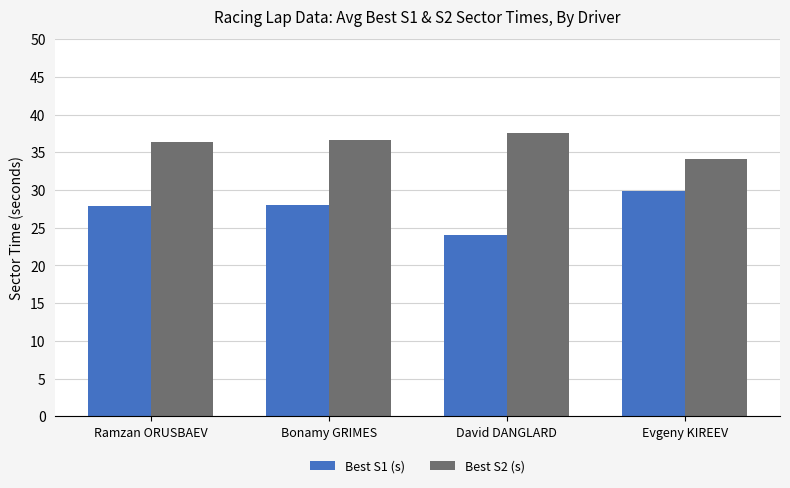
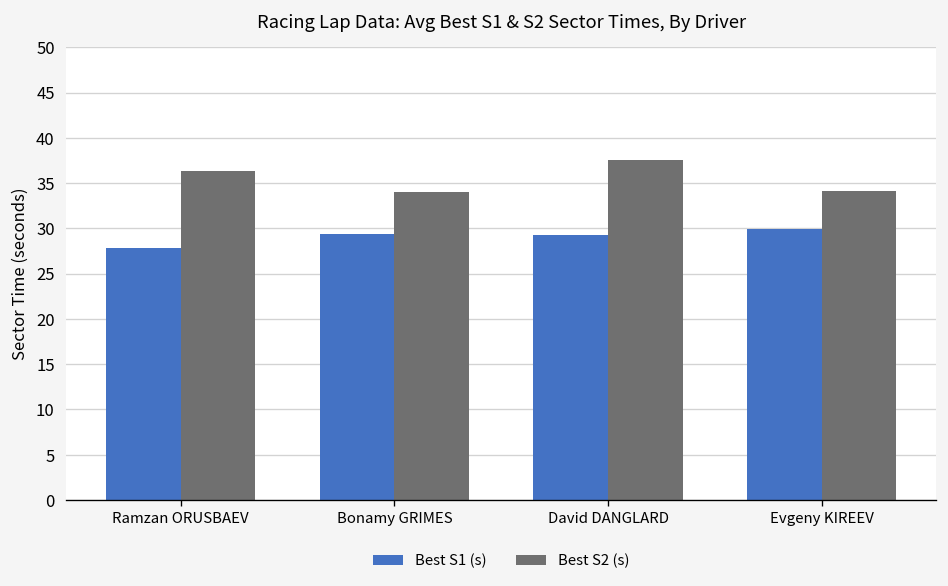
  {
    "Best S1 (s)": {
      "Ramzan ORUSBAEV": 28,
-     "Bonamy GRIMES": 28,
-     "David DANGLARD": 24,
+     "Bonamy GRIMES": 29,
+     "David DANGLARD": 29,
      "Evgeny KIREEV": 30
    },
    "Best S2 (s)": {
      "Ramzan ORUSBAEV": 36,
-     "Bonamy GRIMES": 37,
+     "Bonamy GRIMES": 34,
      "David DANGLARD": 38,
      "Evgeny KIREEV": 34
    }
  }
